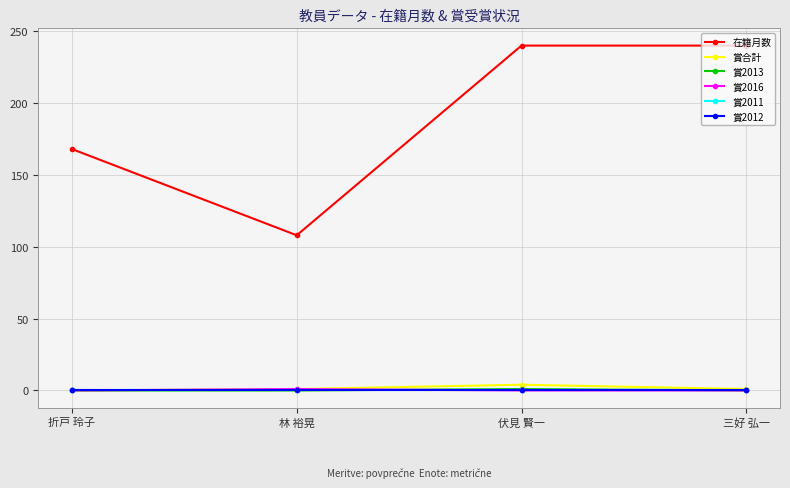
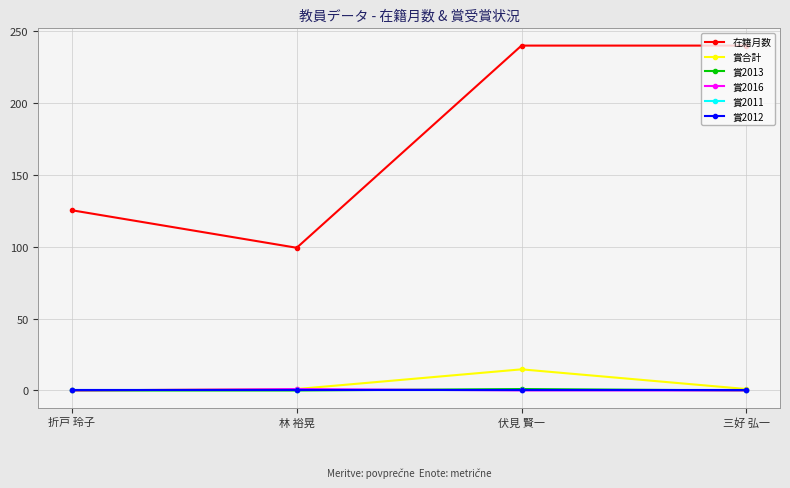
  {
    "在籍月数": {
-     "折戸 玲子": 168,
-     "林 裕晃": 108,
+     "折戸 玲子": 125,
+     "林 裕晃": 99,
      "伏見 賢一": 240
    },
    "賞合計": {
-     "伏見 賢一": 4
+     "伏見 賢一": 15
    }
  }
